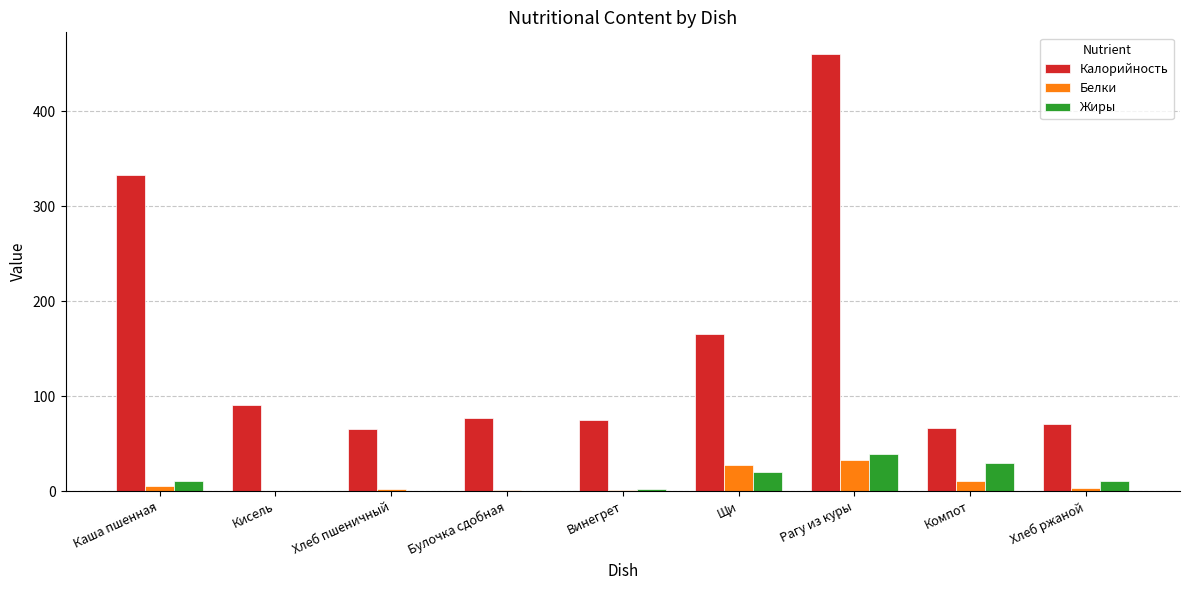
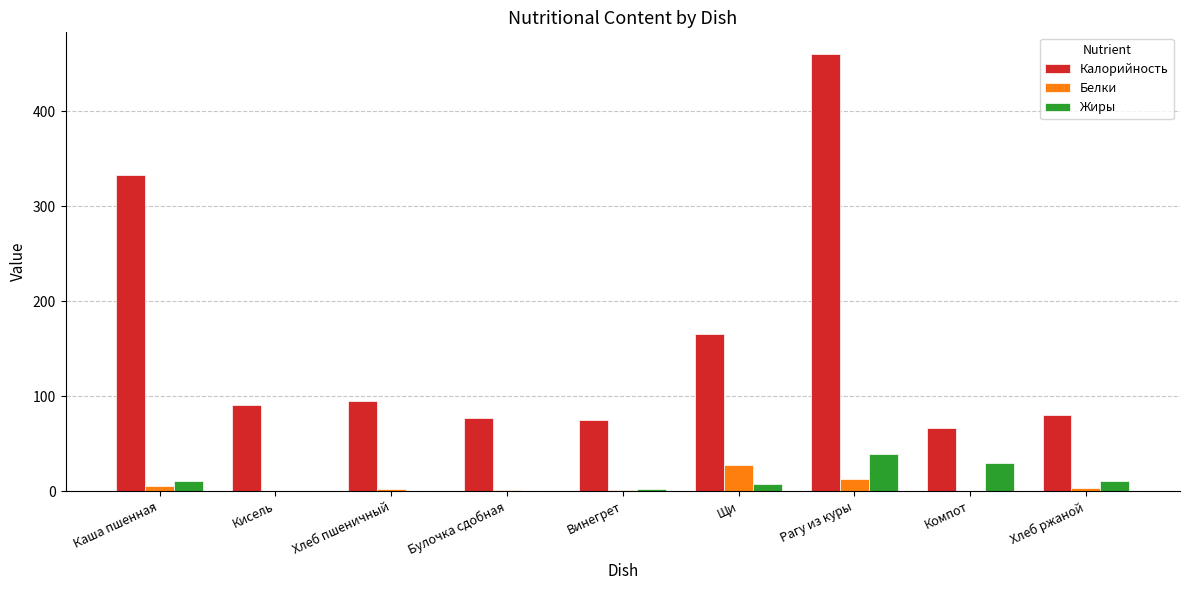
  {
    "Калорийность": {
      "Каша пшенная": 330,
      "Кисель": 90,
-     "Хлеб пшеничный": 70,
+     "Хлеб пшеничный": 100,
      "Булочка сдобная": 80,
      "Винегрет": 70,
      "Щи": 170,
      "Рагу из куры": 460,
      "Компот": 70,
-     "Хлеб ржаной": 70
+     "Хлеб ржаной": 80
    },
    "Белки": {
      "Каша пшенная": 10,
      "Кисель": 0,
      "Щи": 30,
-     "Рагу из куры": 30,
-     "Компот": 10,
+     "Рагу из куры": 10,
+     "Компот": 0,
      "Хлеб ржаной": 0
    },
    "Жиры": {
      "Каша пшенная": 10,
      "Кисель": 0,
      "Булочка сдобная": 0,
-     "Щи": 20,
+     "Щи": 10,
      "Рагу из куры": 40,
      "Компот": 30,
      "Хлеб ржаной": 10
    }
  }
